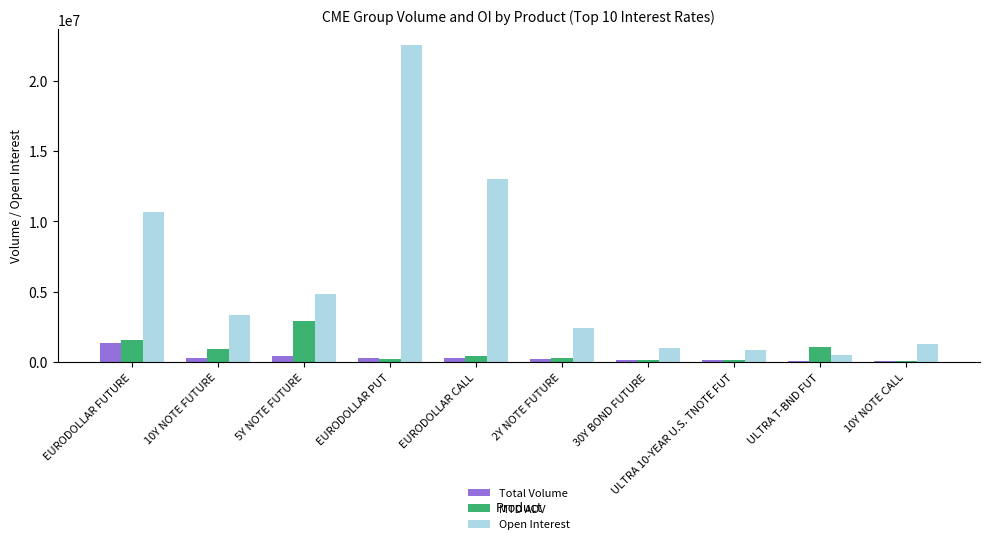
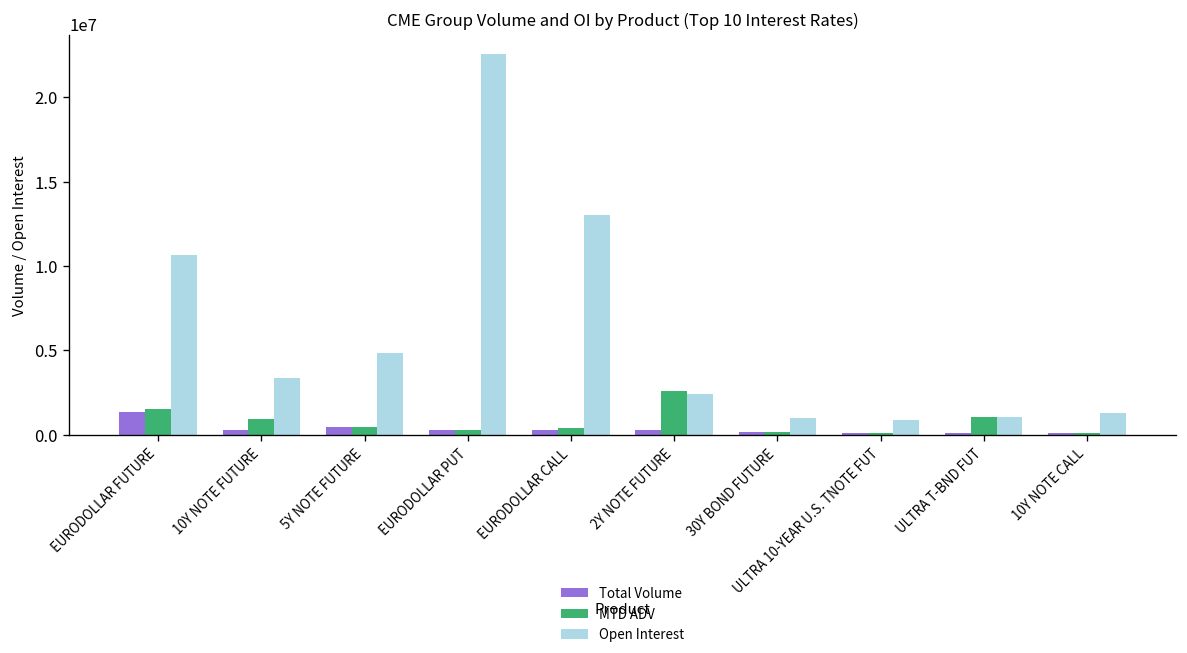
  {
    "Total Volume": {
      "EURODOLLAR FUTURE": 1300000,
      "10Y NOTE FUTURE": 300000,
      "5Y NOTE FUTURE": 400000,
      "EURODOLLAR PUT": 300000,
      "EURODOLLAR CALL": 300000,
      "2Y NOTE FUTURE": 200000
    },
    "MTD ADV": {
      "EURODOLLAR FUTURE": 1500000,
      "10Y NOTE FUTURE": 900000,
-     "5Y NOTE FUTURE": 2900000,
+     "5Y NOTE FUTURE": 500000,
      "EURODOLLAR PUT": 200000,
      "EURODOLLAR CALL": 400000,
-     "2Y NOTE FUTURE": 300000,
+     "2Y NOTE FUTURE": 2600000,
      "ULTRA T-BND FUT": 1100000
    },
    "Open Interest": {
      "EURODOLLAR FUTURE": 10600000,
      "10Y NOTE FUTURE": 3400000,
      "5Y NOTE FUTURE": 4900000,
      "EURODOLLAR PUT": 22500000,
      "EURODOLLAR CALL": 13000000,
      "2Y NOTE FUTURE": 2400000,
      "30Y BOND FUTURE": 1000000,
      "ULTRA 10-YEAR U.S. TNOTE FUT": 900000,
-     "ULTRA T-BND FUT": 500000,
+     "ULTRA T-BND FUT": 1000000,
      "10Y NOTE CALL": 1300000
    }
  }
